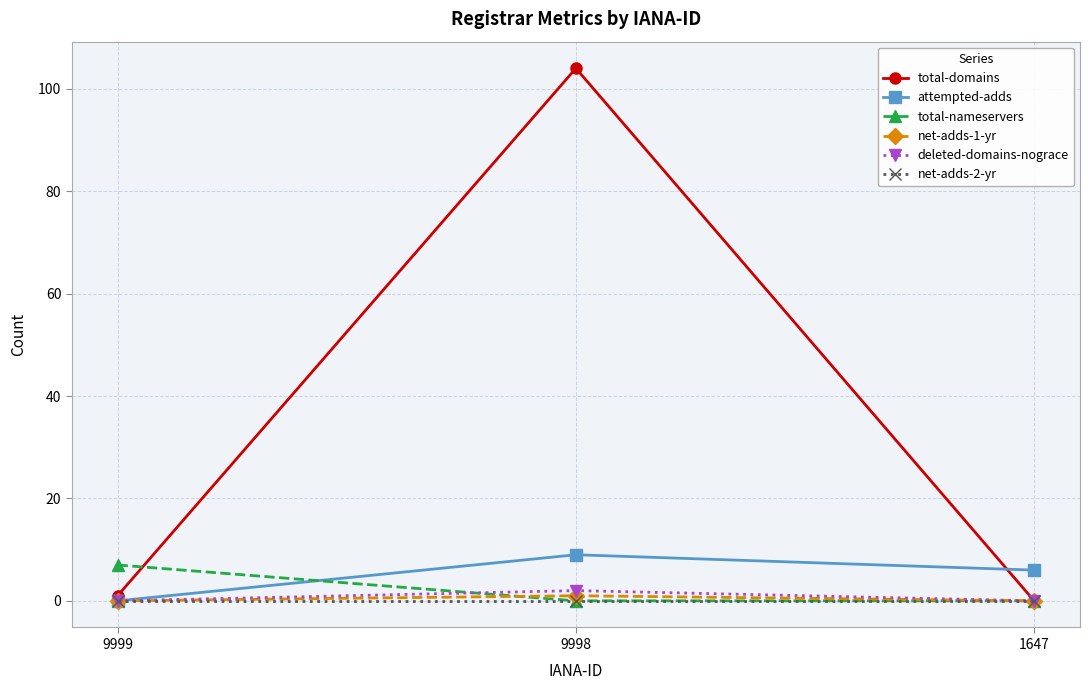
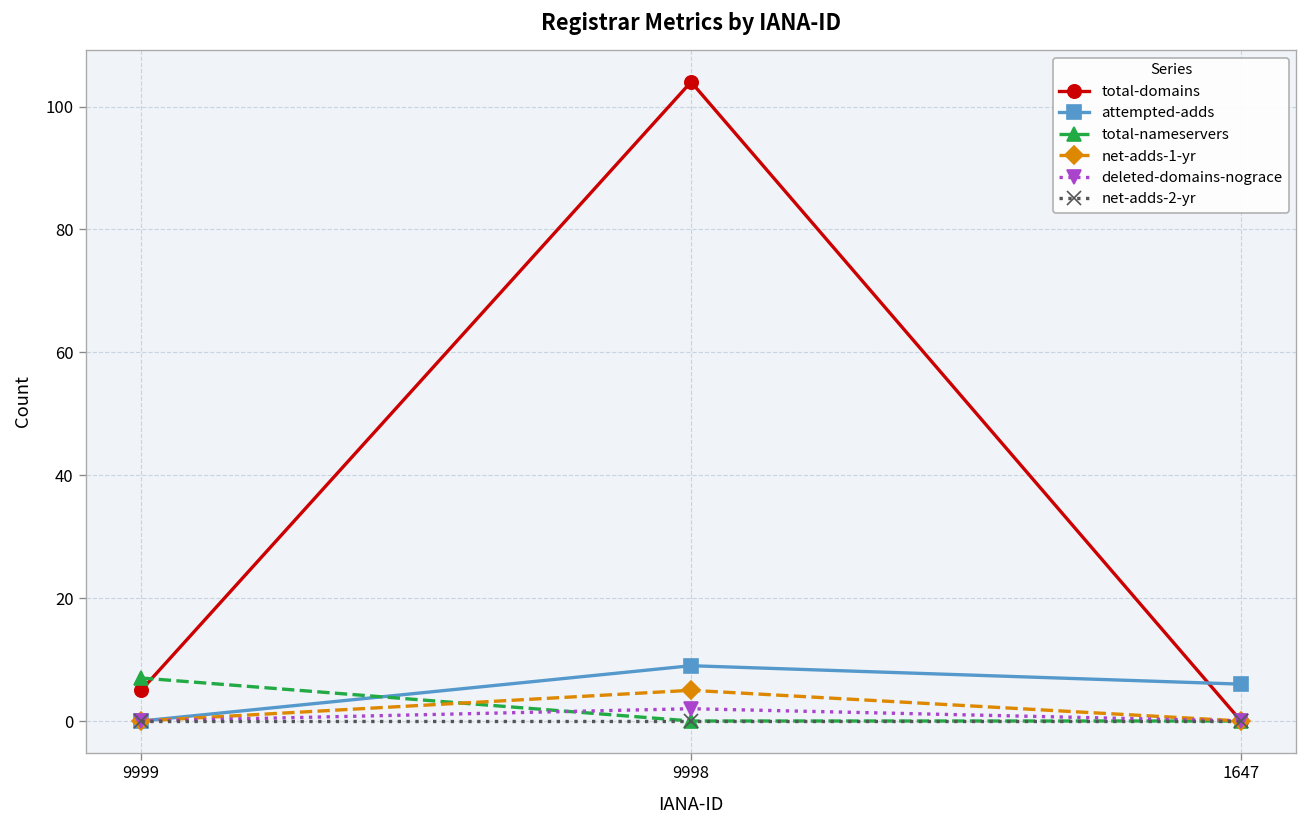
  {
    "total-domains": {
-     "9999": 1,
+     "9999": 5,
      "9998": 104
    },
    "attempted-adds": {
      "9998": 9,
      "1647": 6
    },
    "total-nameservers": {
      "9999": 7
    },
    "net-adds-1-yr": {
-     "9998": 1
+     "9998": 5
    },
    "deleted-domains-nograce": {
      "9998": 2
    }
  }
